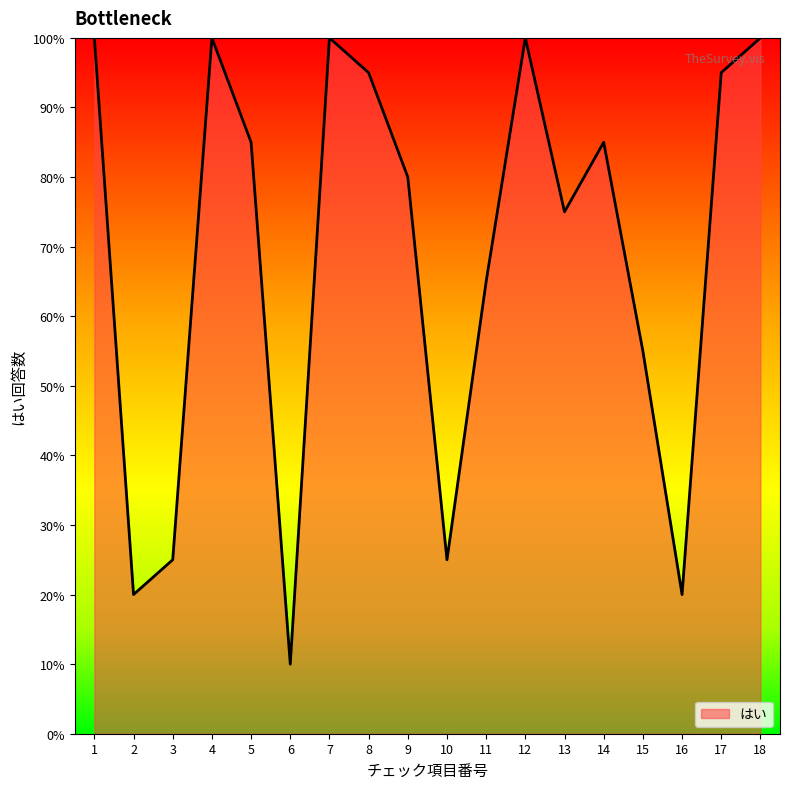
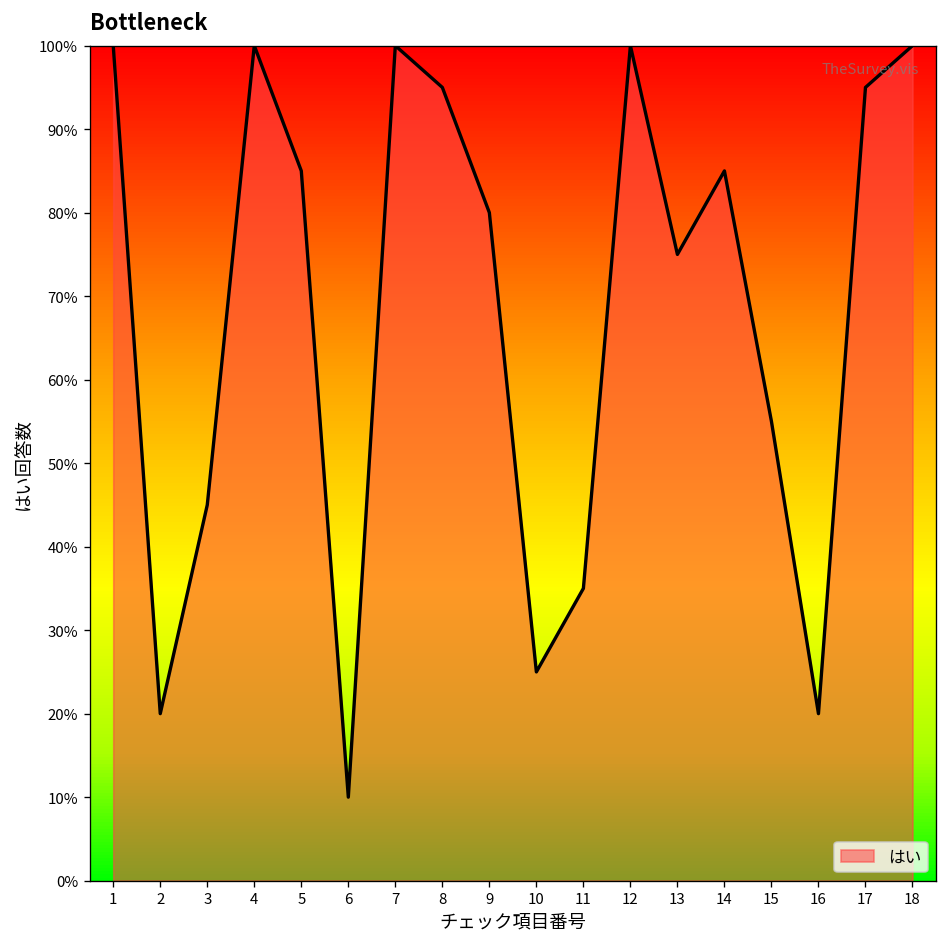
  {
    "1": "100%",
    "2": "20%",
-   "3": "25%",
+   "3": "45%",
    "4": "100%",
    "5": "85%",
    "6": "10%",
    "7": "100%",
    "8": "95%",
    "9": "80%",
    "10": "25%",
-   "11": "65%",
+   "11": "35%",
    "12": "100%",
    "13": "75%",
    "14": "85%",
    "15": "55%",
    "16": "20%",
    "17": "95%",
    "18": "100%"
  }
